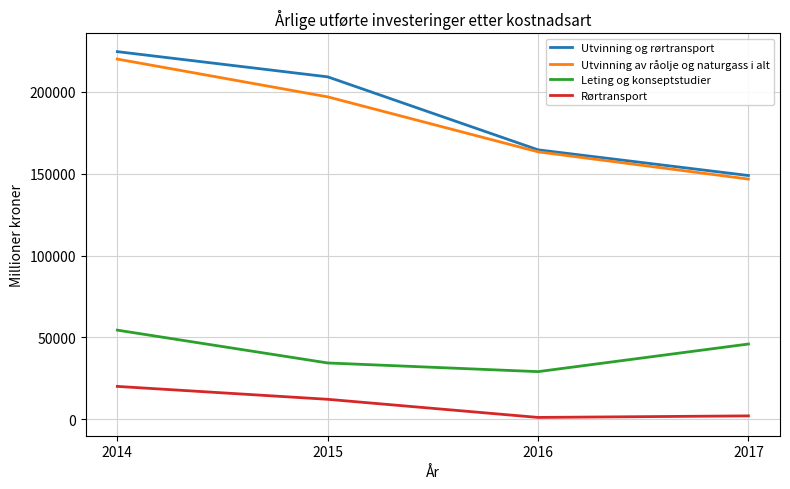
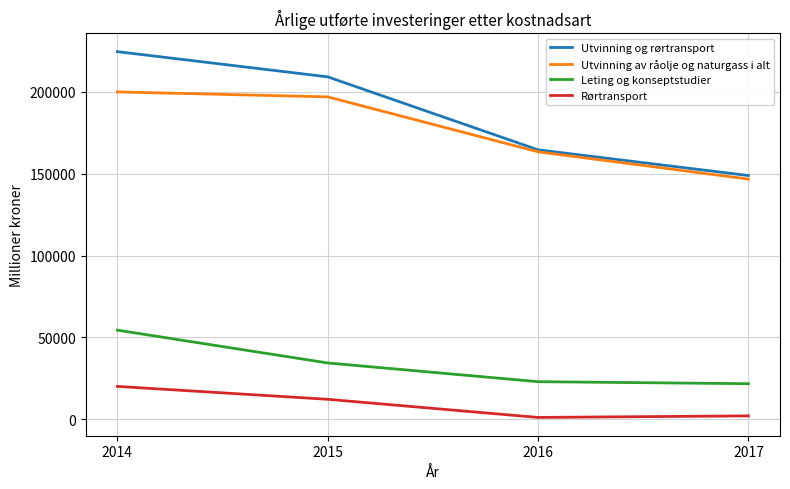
  {
    "Utvinning og rørtransport": {
      "2014": 224000,
      "2015": 209000,
      "2017": 149000
    },
    "Utvinning av råolje og naturgass i alt": {
-     "2014": 220000,
+     "2014": 200000,
      "2015": 197000,
      "2017": 147000
    },
    "Leting og konseptstudier": {
      "2014": 54000,
      "2015": 34000,
-     "2016": 29000,
-     "2017": 46000
+     "2016": 23000,
+     "2017": 22000
    },
    "Rørtransport": {
      "2014": 20000,
      "2015": 12000,
      "2016": 1000,
      "2017": 2000
    }
  }
